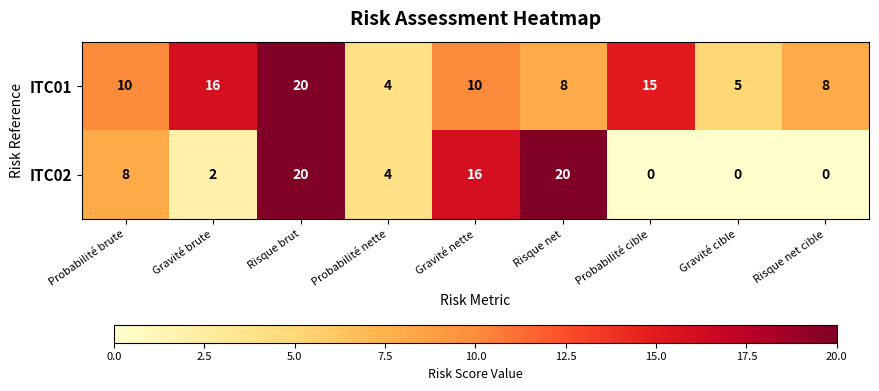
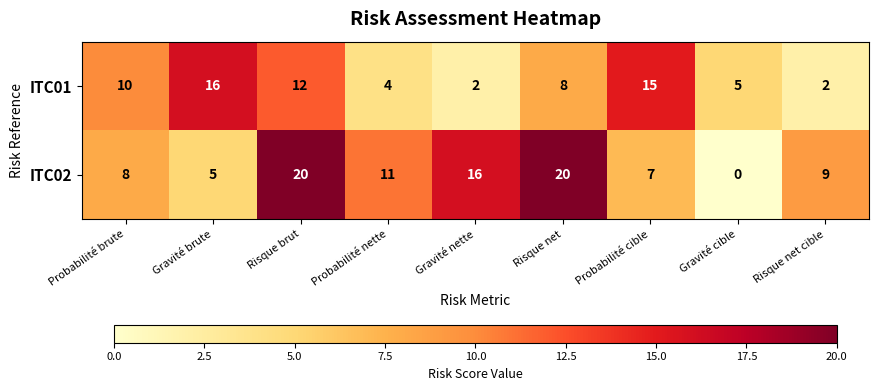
  {
    "ITC01": {
      "Probabilité brute": 10,
      "Gravité brute": 16,
-     "Risque brut": 20,
+     "Risque brut": 12,
      "Probabilité nette": 4,
-     "Gravité nette": 10,
+     "Gravité nette": 2,
      "Risque net": 8,
      "Probabilité cible": 15,
      "Gravité cible": 5,
-     "Risque net cible": 8
+     "Risque net cible": 2
    },
    "ITC02": {
      "Probabilité brute": 8,
-     "Gravité brute": 2,
+     "Gravité brute": 5,
      "Risque brut": 20,
-     "Probabilité nette": 4,
+     "Probabilité nette": 11,
      "Gravité nette": 16,
      "Risque net": 20,
-     "Probabilité cible": 0,
+     "Probabilité cible": 7,
      "Gravité cible": 0,
-     "Risque net cible": 0
+     "Risque net cible": 9
    }
  }
